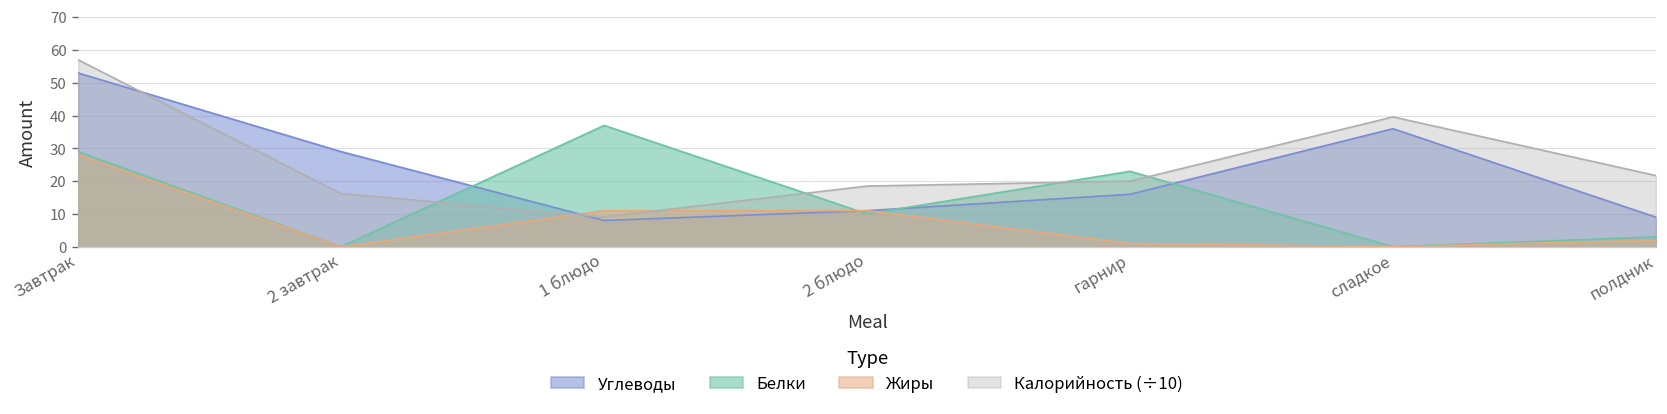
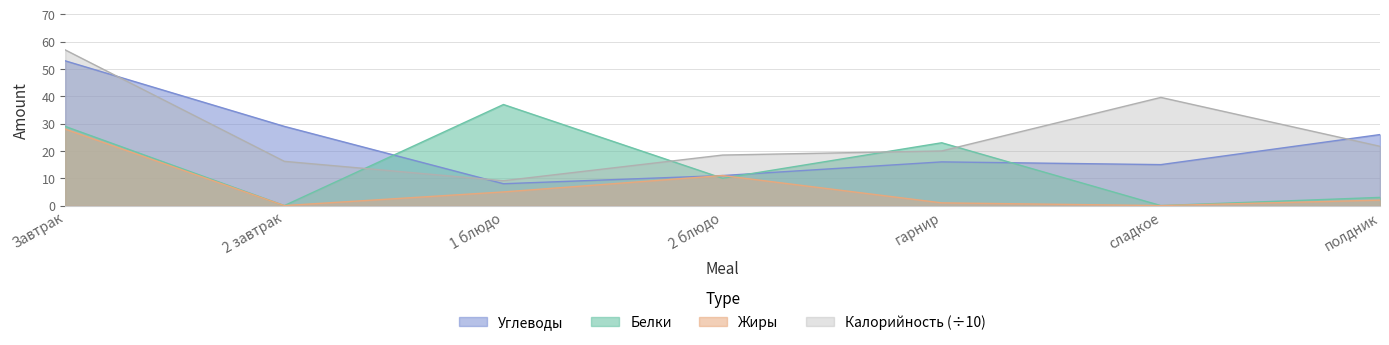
  {
    "Углеводы": {
      "Завтрак": 53,
      "2 завтрак": 29,
      "1 блюдо": 8,
      "гарнир": 16,
-     "сладкое": 36,
-     "полдник": 9
+     "сладкое": 15,
+     "полдник": 26
    },
    "Белки": {
      "Завтрак": 29,
      "1 блюдо": 37,
      "2 блюдо": 10,
      "гарнир": 23,
      "полдник": 3
    },
    "Жиры": {
      "Завтрак": 28,
-     "1 блюдо": 11,
+     "1 блюдо": 5,
      "гарнир": 1,
      "полдник": 2
    },
    "Калорийность (÷10)": {
      "Завтрак": 57,
      "2 завтрак": 16,
      "1 блюдо": 9,
      "2 блюдо": 19,
      "гарнир": 20,
      "сладкое": 40,
      "полдник": 22
    }
  }
